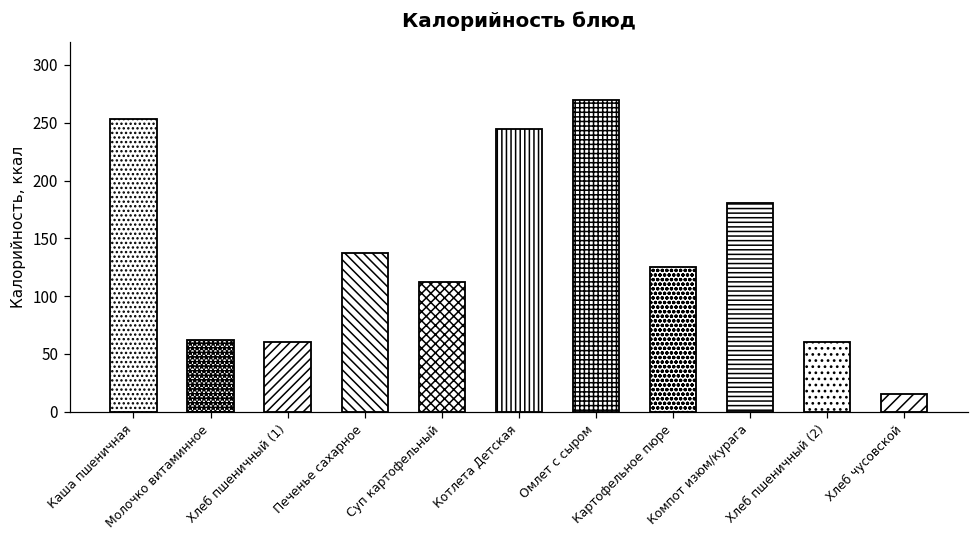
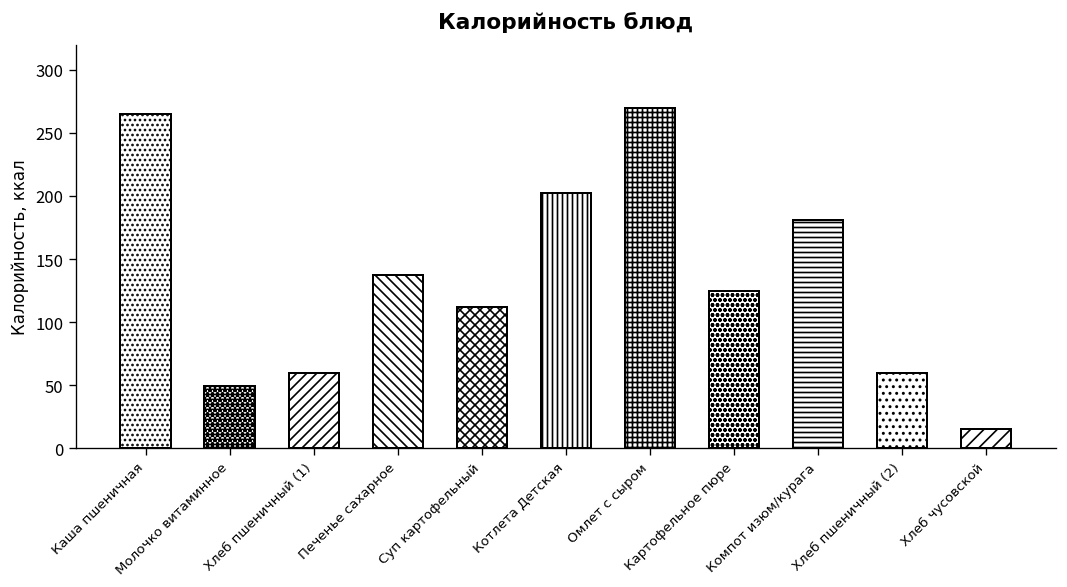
  {
-   "Каша пшеничная": 253,
-   "Молочко витаминное": 62,
+   "Каша пшеничная": 265,
+   "Молочко витаминное": 49,
    "Хлеб пшеничный (1)": 60,
    "Печенье сахарное": 137,
    "Суп картофельный": 112,
-   "Котлета Детская": 245,
+   "Котлета Детская": 202,
    "Омлет с сыром": 270,
    "Картофельное пюре": 125,
    "Компот изюм/курага": 181,
    "Хлеб пшеничный (2)": 60,
    "Хлеб чусовской": 15
  }
